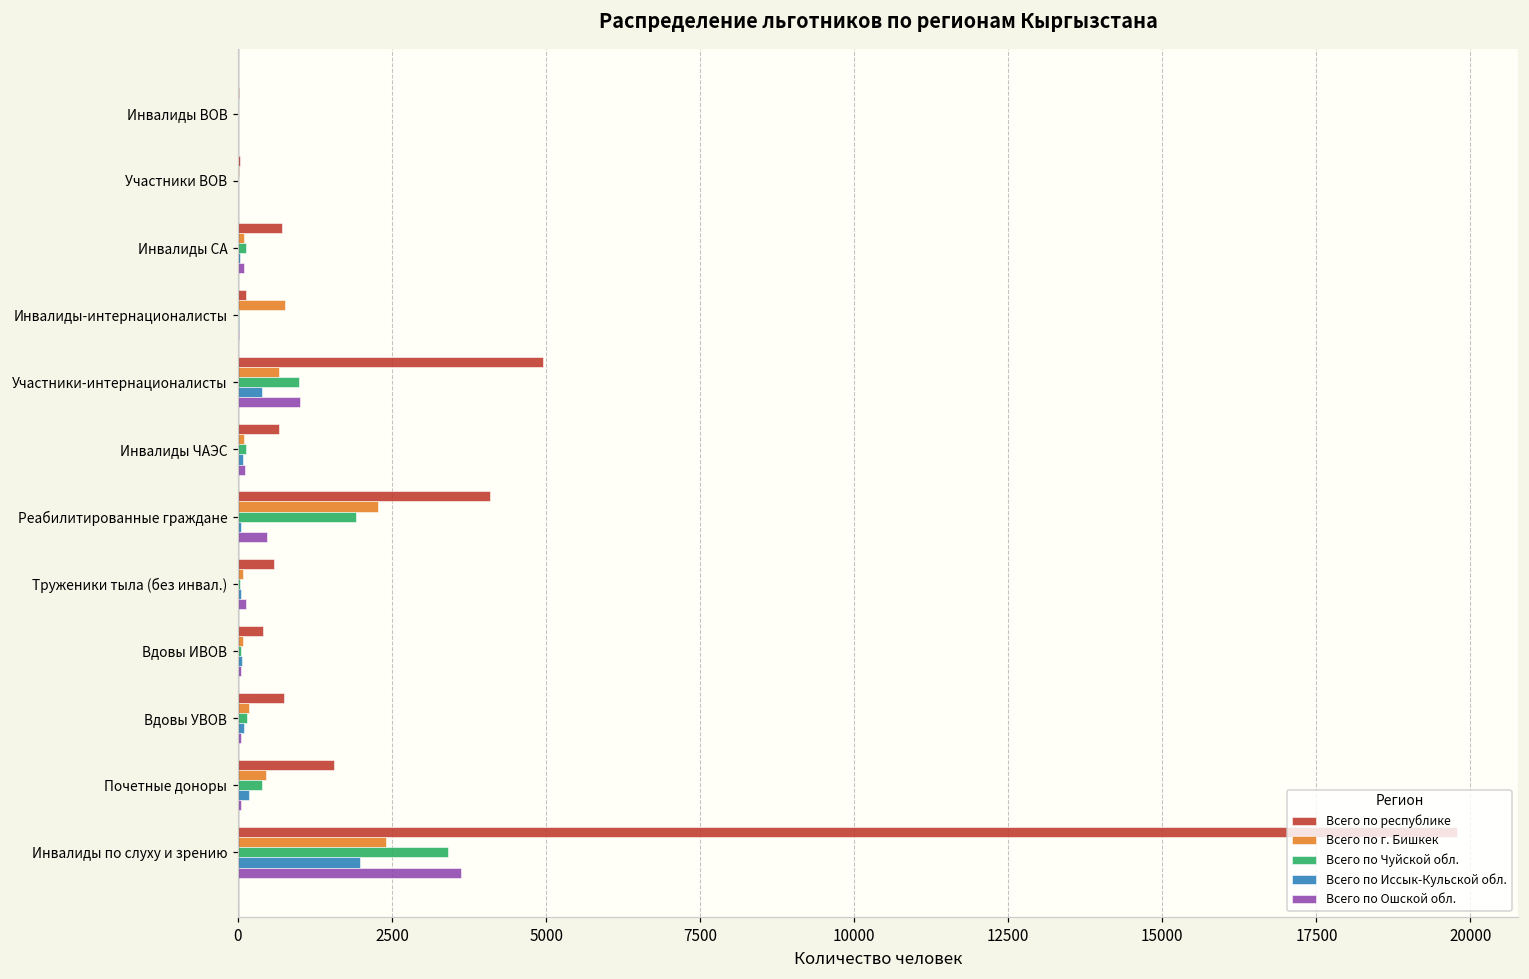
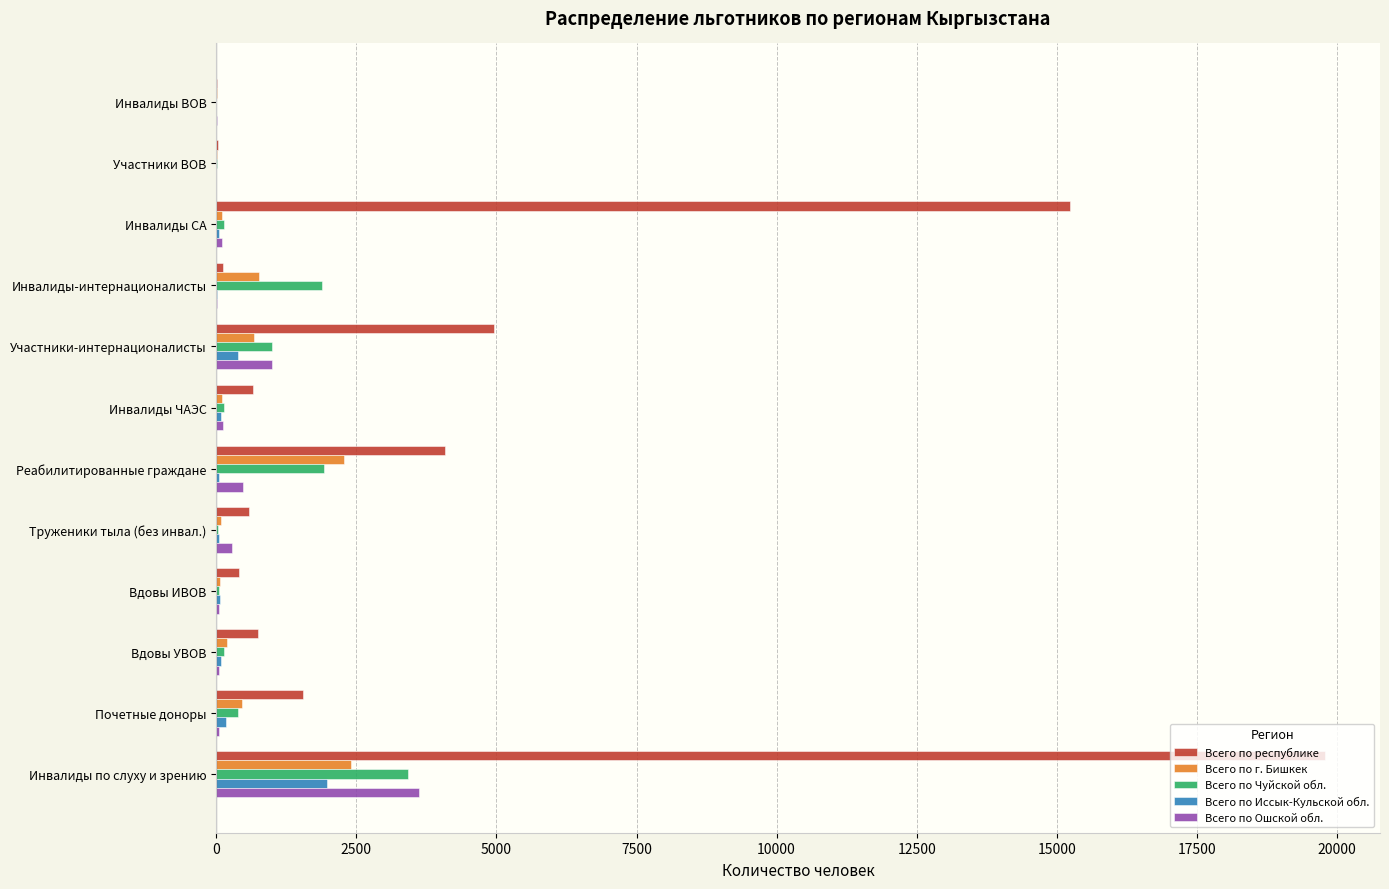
  {
    "Всего по республике": {
-     "Инвалиды СА": 700,
+     "Инвалиды СА": 15200,
      "Инвалиды-интернационалисты": 100,
      "Участники-интернационалисты": 5000,
      "Инвалиды ЧАЭС": 700,
      "Реабилитированные граждане": 4100,
      "Труженики тыла (без инвал.)": 600,
      "Вдовы ИВОВ": 400,
      "Вдовы УВОВ": 800,
      "Почетные доноры": 1600
    },
    "Всего по г. Бишкек": {
      "Инвалиды СА": 100,
      "Инвалиды-интернационалисты": 800,
      "Участники-интернационалисты": 700,
      "Инвалиды ЧАЭС": 100,
      "Реабилитированные граждане": 2300,
      "Труженики тыла (без инвал.)": 100,
      "Вдовы ИВОВ": 100,
      "Вдовы УВОВ": 200,
      "Почетные доноры": 500,
      "Инвалиды по слуху и зрению": 2400
    },
    "Всего по Чуйской обл.": {
      "Инвалиды СА": 100,
-     "Инвалиды-интернационалисты": 0,
+     "Инвалиды-интернационалисты": 1900,
      "Участники-интернационалисты": 1000,
      "Инвалиды ЧАЭС": 100,
      "Реабилитированные граждане": 1900,
      "Вдовы ИВОВ": 100,
      "Вдовы УВОВ": 100,
      "Почетные доноры": 400,
      "Инвалиды по слуху и зрению": 3400
    },
    "Всего по Иссык-Кульской обл.": {
      "Инвалиды ВОВ": 0,
      "Участники-интернационалисты": 400,
      "Инвалиды ЧАЭС": 100,
      "Реабилитированные граждане": 100,
      "Труженики тыла (без инвал.)": 100,
      "Вдовы ИВОВ": 100,
      "Вдовы УВОВ": 100,
      "Почетные доноры": 200,
      "Инвалиды по слуху и зрению": 2000
    },
    "Всего по Ошской обл.": {
      "Участники ВОВ": 0,
      "Инвалиды СА": 100,
      "Участники-интернационалисты": 1000,
      "Инвалиды ЧАЭС": 100,
      "Реабилитированные граждане": 500,
-     "Труженики тыла (без инвал.)": 100,
+     "Труженики тыла (без инвал.)": 300,
      "Вдовы ИВОВ": 100,
      "Вдовы УВОВ": 100,
      "Почетные доноры": 0,
      "Инвалиды по слуху и зрению": 3600
    }
  }
